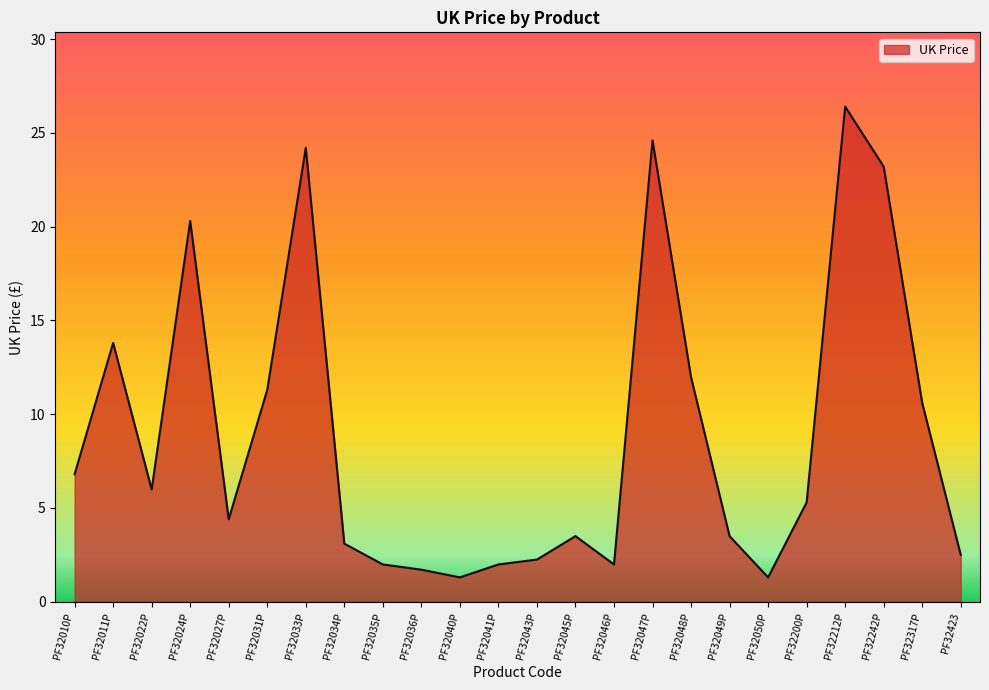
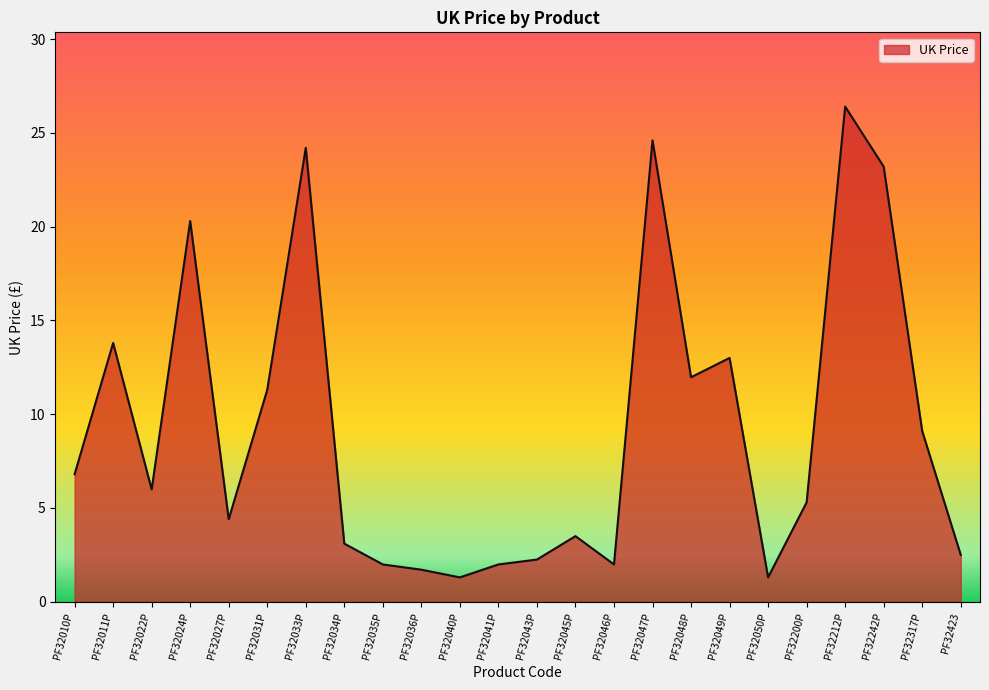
  {
    "PF32010P": 6.8,
    "PF32011P": 13.8,
    "PF32022P": 6.0,
    "PF32024P": 20.3,
    "PF32027P": 4.4,
    "PF32031P": 11.3,
    "PF32033P": 24.2,
    "PF32034P": 3.1,
    "PF32035P": 2.0,
    "PF32036P": 1.7,
    "PF32040P": 1.3,
    "PF32041P": 2.0,
    "PF32043P": 2.3,
    "PF32045P": 3.5,
    "PF32046P": 2.0,
    "PF32047P": 24.6,
    "PF32048P": 12.0,
-   "PF32049P": 3.5,
+   "PF32049P": 13.0,
    "PF32050P": 1.3,
    "PF32200P": 5.3,
    "PF32212P": 26.4,
    "PF32242P": 23.2,
-   "PF32317P": 10.6,
+   "PF32317P": 9.1,
    "PF32423": 2.5
  }
